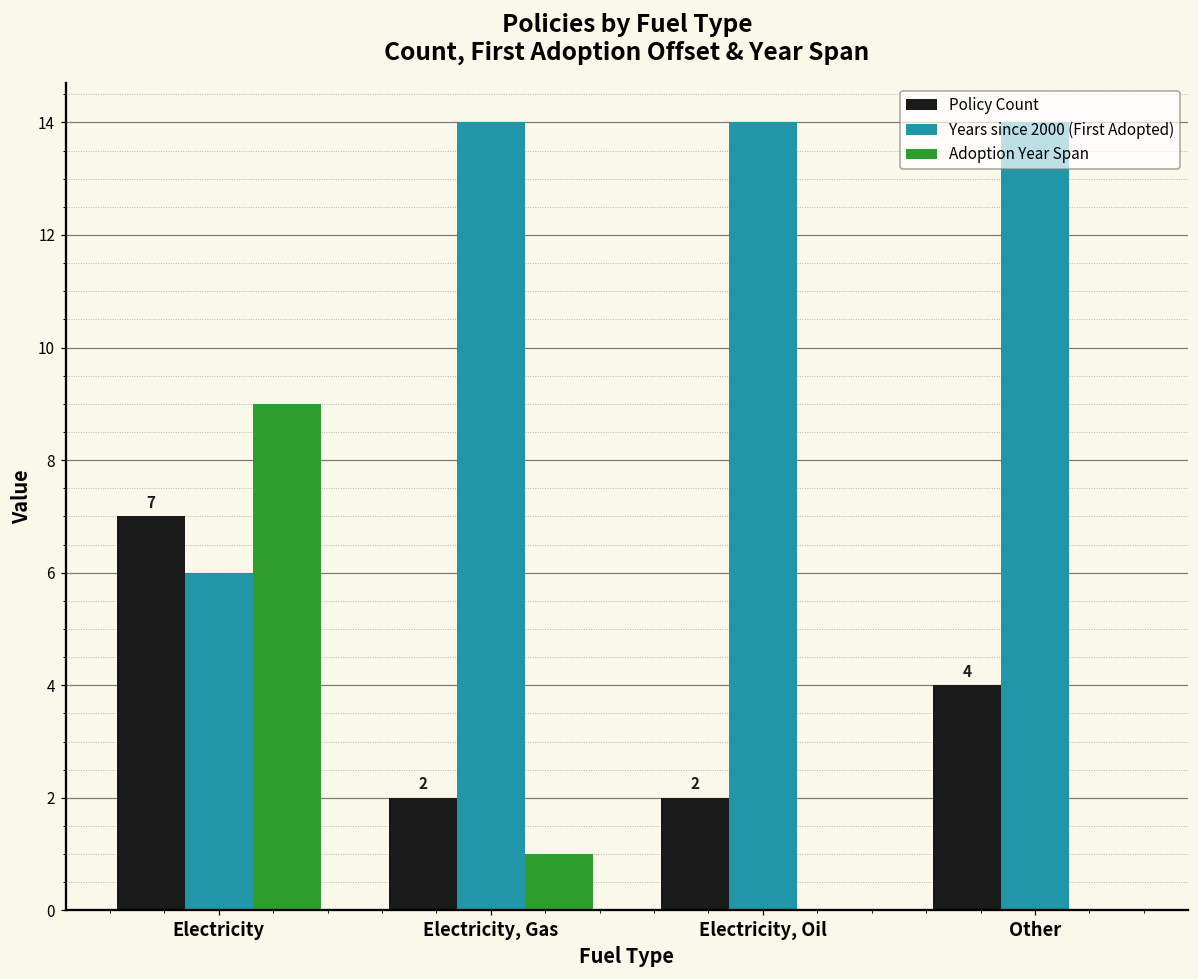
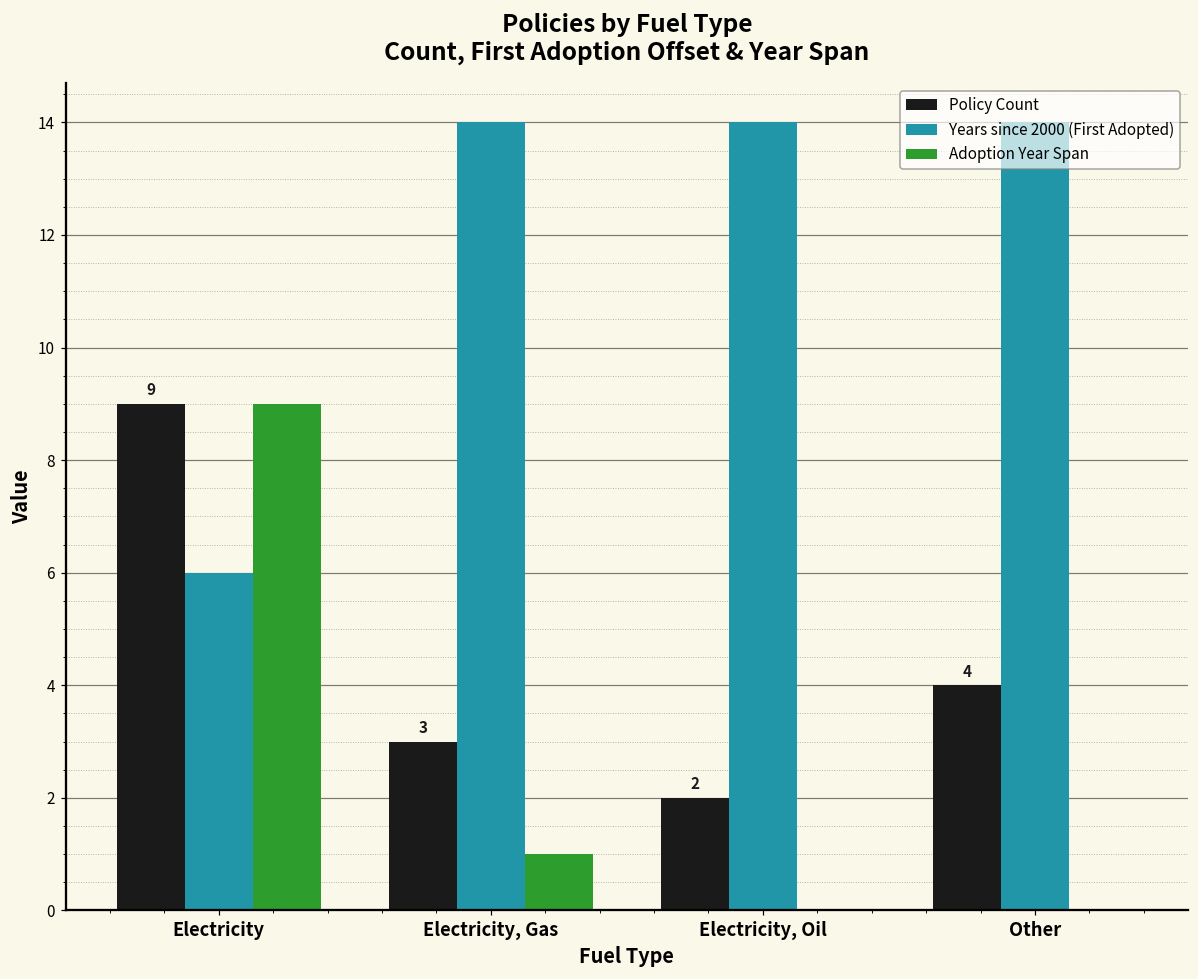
  {
    "Policy Count": {
-     "Electricity": 7,
-     "Electricity, Gas": 2,
+     "Electricity": 9,
+     "Electricity, Gas": 3,
      "Electricity, Oil": 2,
      "Other": 4
    },
    "Years since 2000 (First Adopted)": {
      "Electricity": 6.0,
      "Electricity, Gas": 14.0,
      "Electricity, Oil": 14.0
    },
    "Adoption Year Span": {
      "Electricity": 9.0,
      "Electricity, Gas": 1.0,
      "Electricity, Oil": 0.0,
      "Other": 0.0
    }
  }
